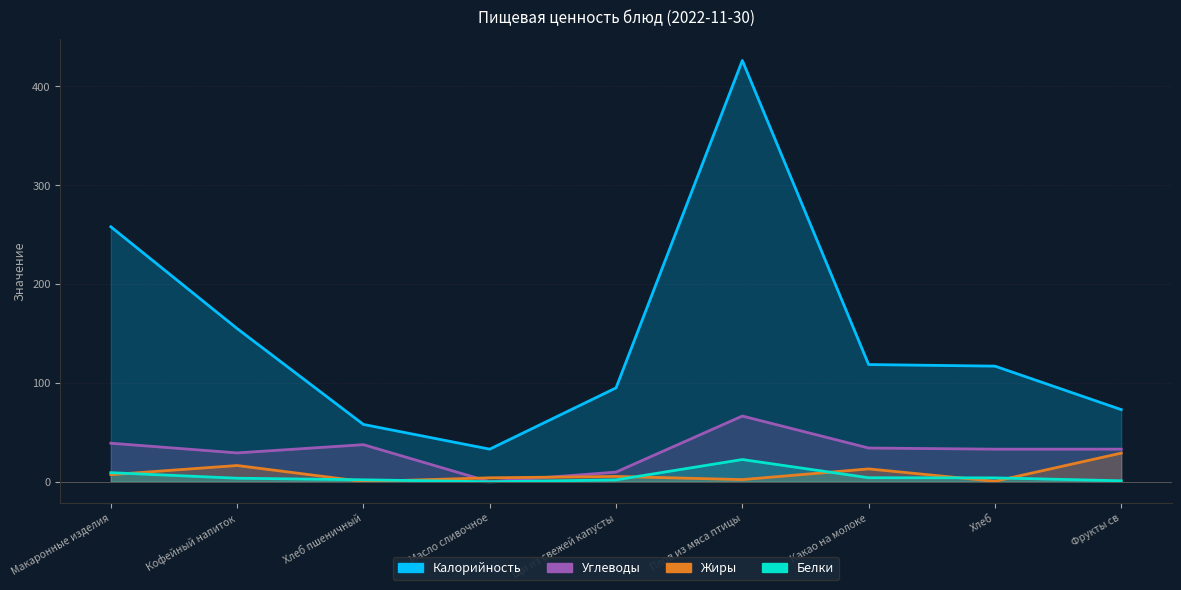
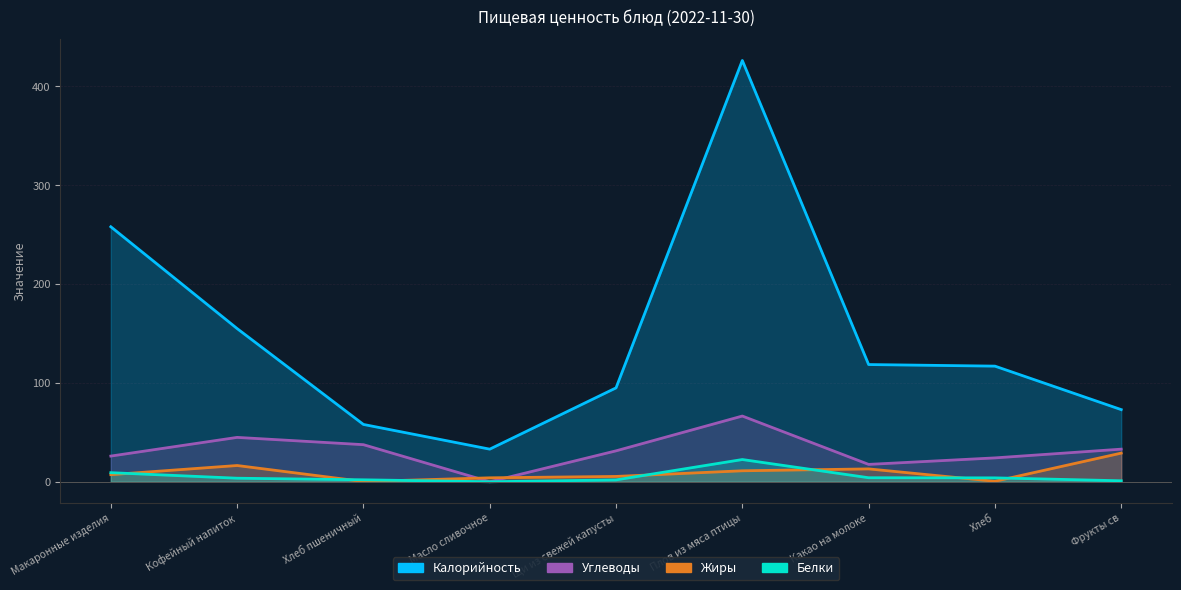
  {
    "Углеводы": {
-     "Макаронные изделия": 40,
-     "Кофейный напиток": 30,
+     "Макаронные изделия": 30,
+     "Кофейный напиток": 40,
      "Хлеб пшеничный": 40,
-     "Щи из свежей капусты": 10,
+     "Щи из свежей капусты": 30,
      "Плов из мяса птицы": 70,
-     "Какао на молоке": 30,
-     "Хлеб": 30,
+     "Какао на молоке": 20,
+     "Хлеб": 20,
      "Фрукты св": 30
    },
    "Жиры": {
      "Кофейный напиток": 20,
      "Масло сливочное": 0,
      "Щи из свежей капусты": 10,
-     "Плов из мяса птицы": 0,
+     "Плов из мяса птицы": 10,
      "Какао на молоке": 10,
      "Хлеб": 0,
      "Фрукты св": 30
    }
  }
